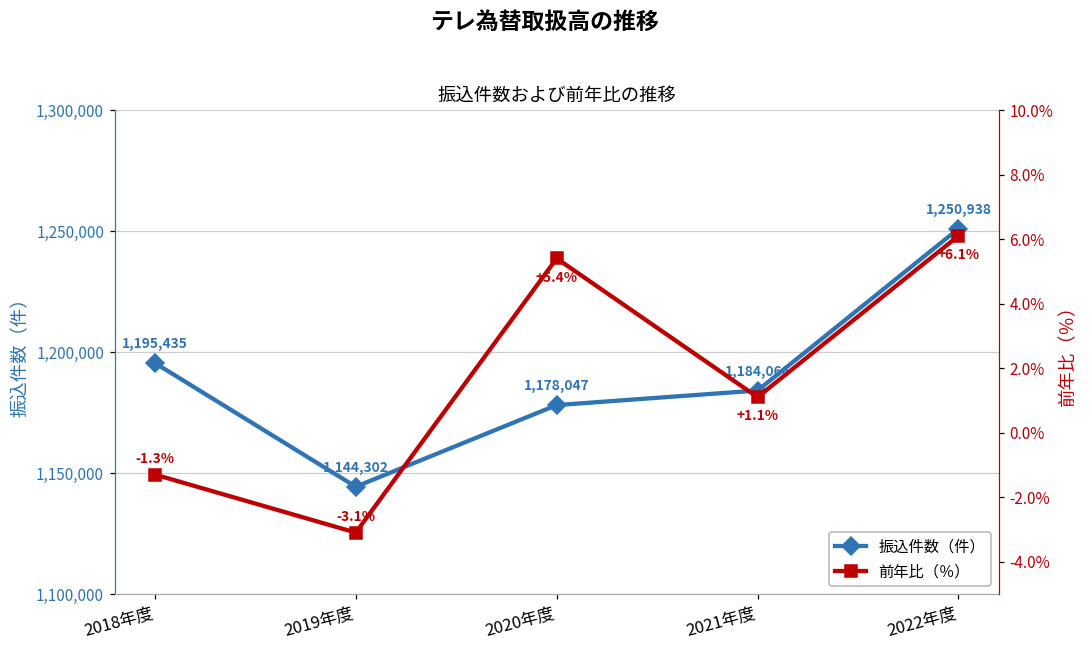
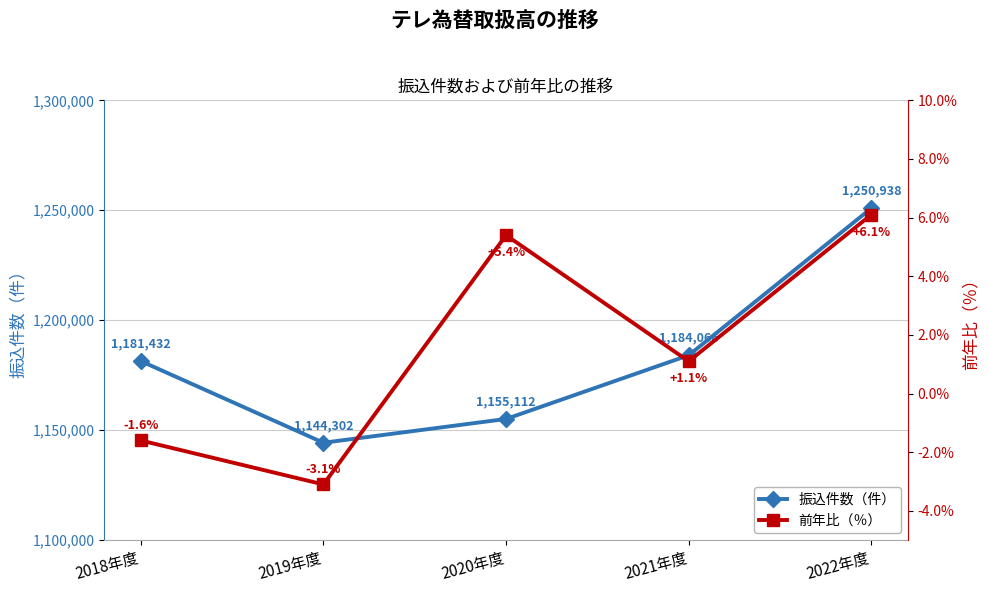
  {
    "振込件数（件）": {
-     "2018年度": "1,195,435",
+     "2018年度": "1,181,432",
      "2019年度": "1,144,302",
-     "2020年度": "1,178,047",
+     "2020年度": "1,155,112",
      "2021年度": "1,184,066",
      "2022年度": "1,250,938"
    },
    "前年比（％）": {
-     "2018年度": "-1.3%",
+     "2018年度": "-1.6%",
      "2019年度": "-3.1%",
      "2020年度": "+5.4%",
      "2021年度": "+1.1%",
      "2022年度": "+6.1%"
    }
  }
